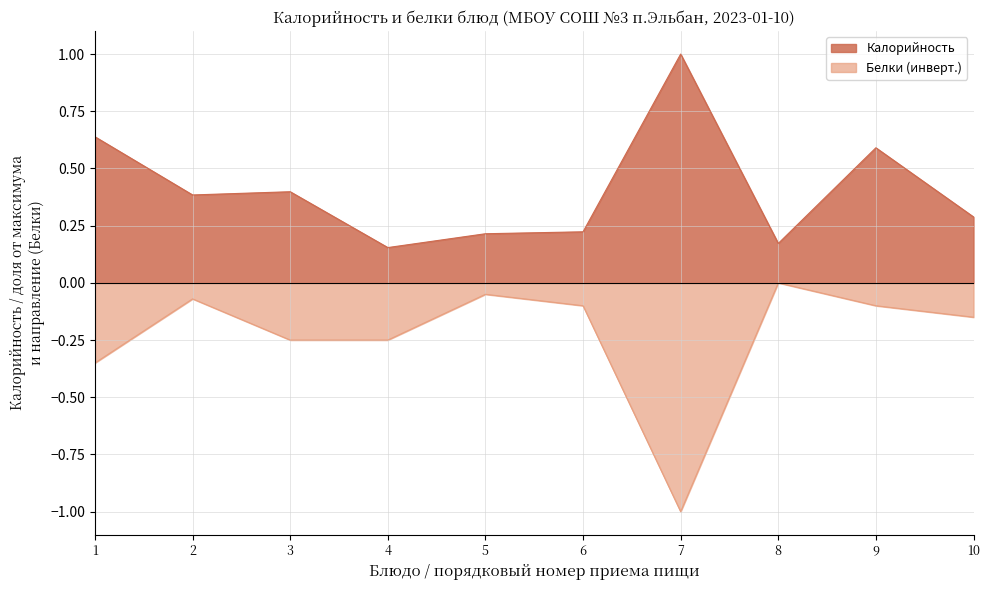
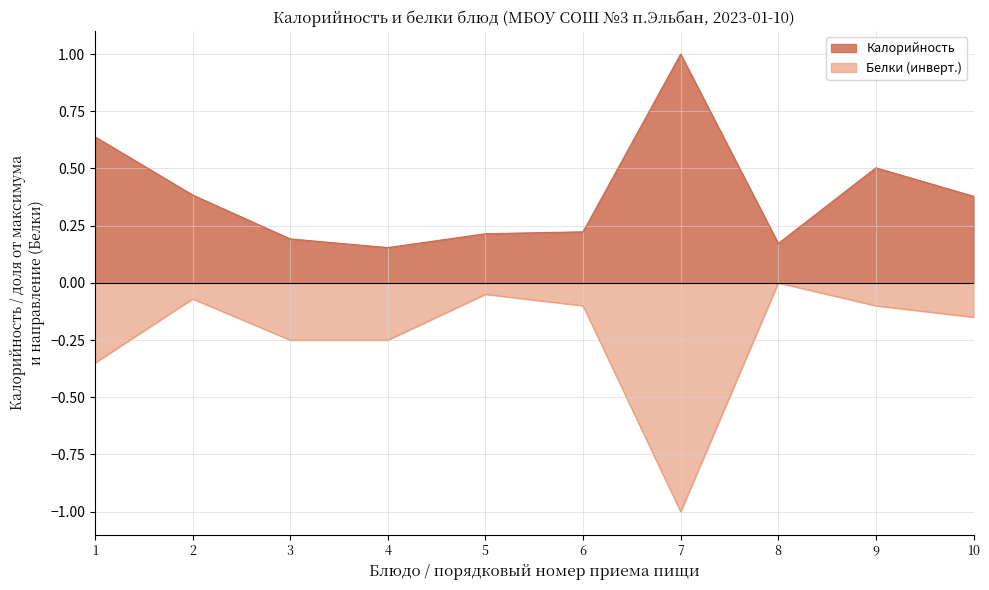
  {
    "Калорийность": {
      "1": 0.64,
      "2": 0.38,
-     "3": 0.40,
+     "3": 0.19,
      "4": 0.15,
      "5": 0.21,
      "6": 0.22,
      "7": 1.00,
      "8": 0.17,
-     "9": 0.59,
-     "10": 0.29
+     "9": 0.50,
+     "10": 0.38
    }
  }
